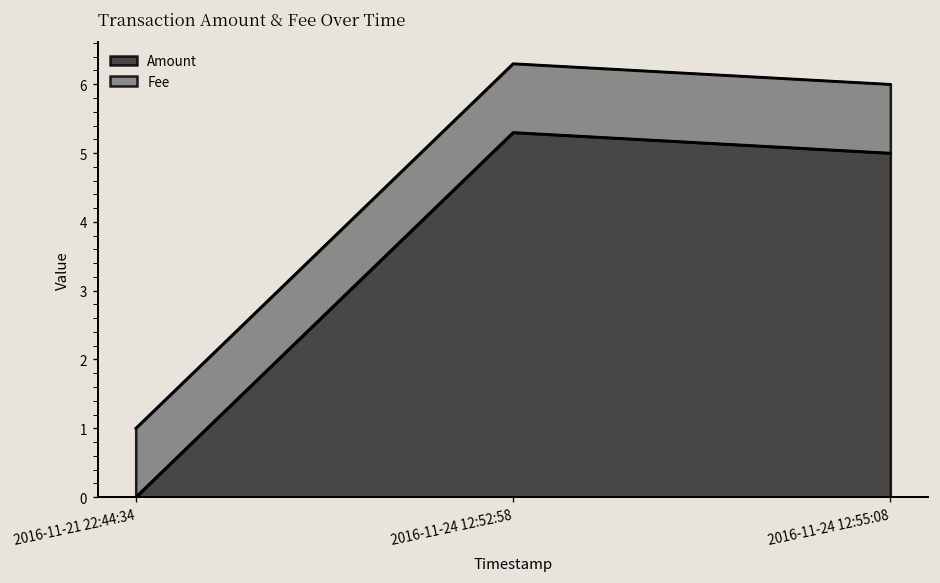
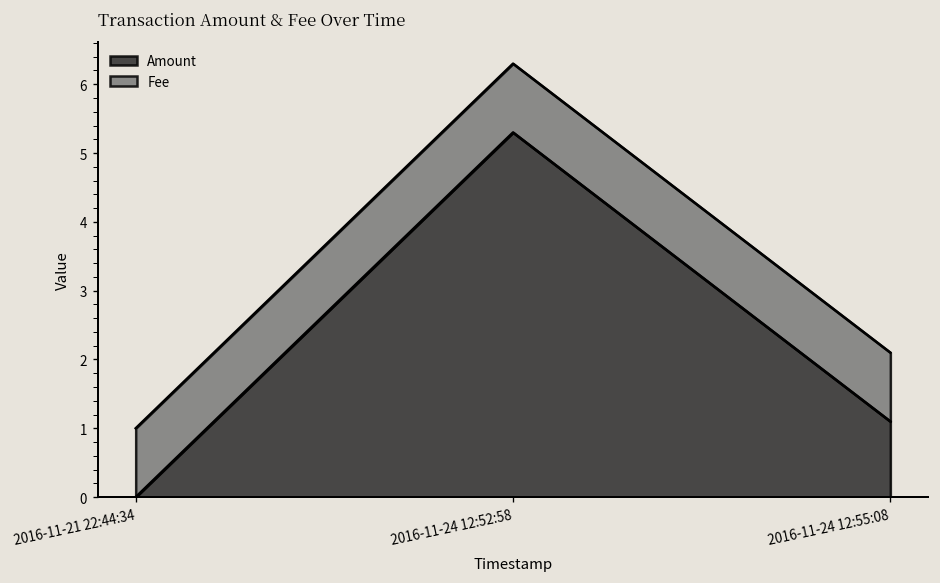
  {
    "Amount": {
      "2016-11-21 22:44:34": 0.0,
      "2016-11-24 12:52:58": 5.3,
-     "2016-11-24 12:55:08": 5.0
+     "2016-11-24 12:55:08": 1.1
    },
    "Fee": {
      "2016-11-21 22:44:34": 1.0,
      "2016-11-24 12:52:58": 1.0,
      "2016-11-24 12:55:08": 1.0
    }
  }
